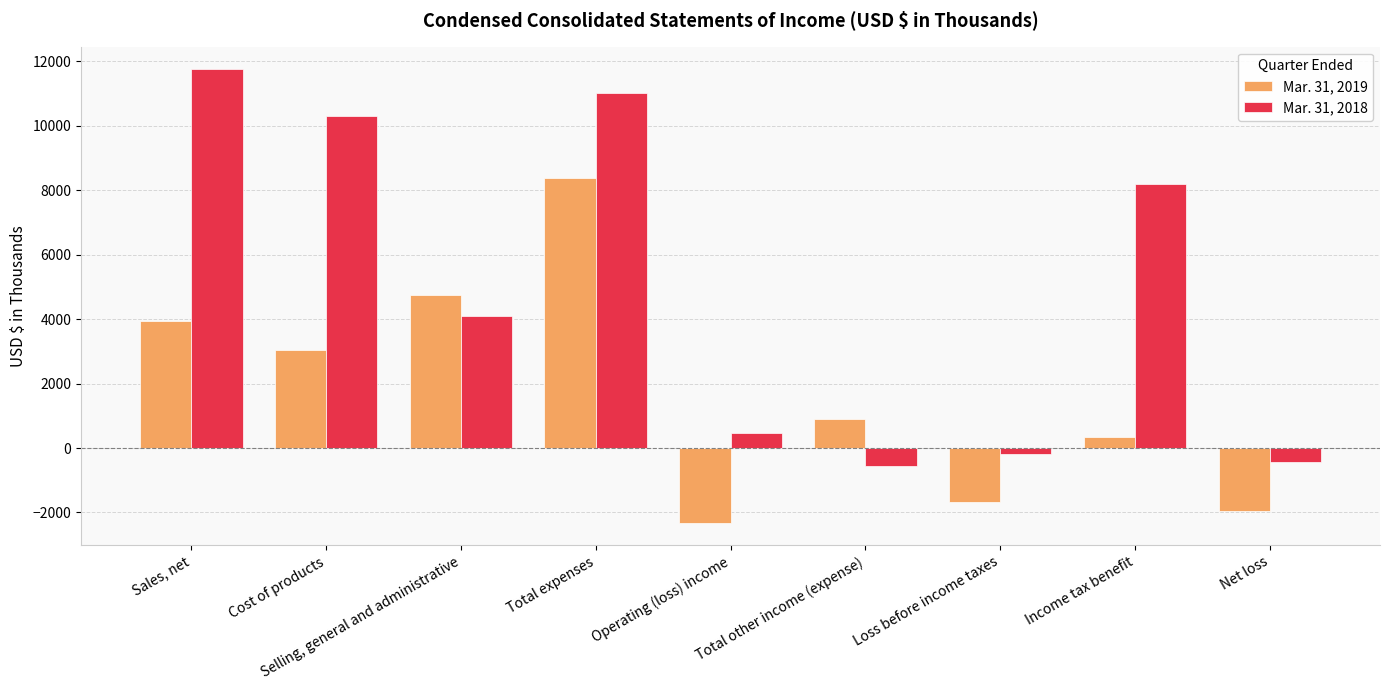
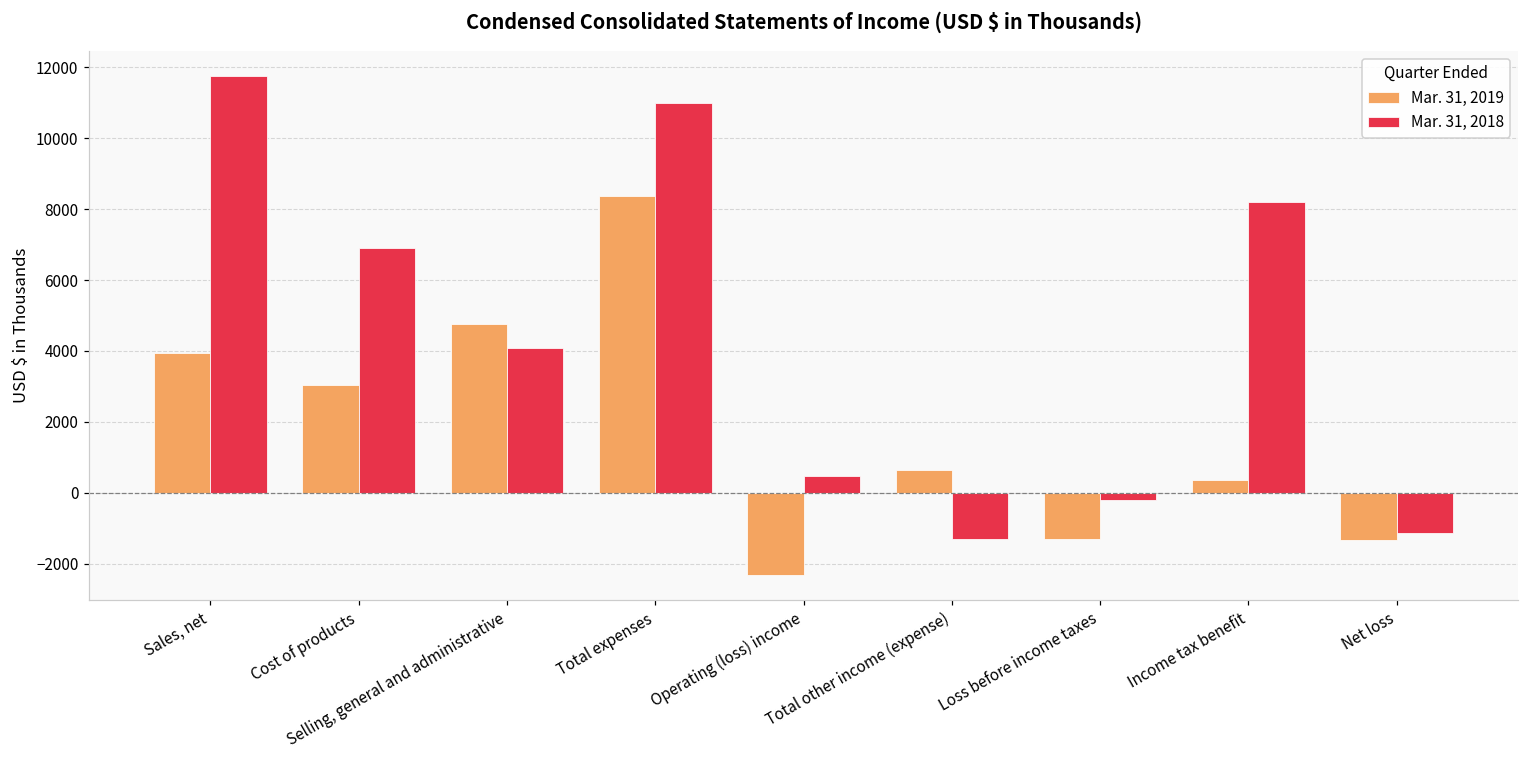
  {
    "Mar. 31, 2019": {
      "Sales, net": 3900,
      "Cost of products": 3000,
      "Selling, general and administrative": 4800,
      "Total expenses": 8400,
      "Operating (loss) income": -2300,
-     "Total other income (expense)": 900,
-     "Loss before income taxes": -1700,
+     "Total other income (expense)": 600,
+     "Loss before income taxes": -1300,
      "Income tax benefit": 400,
-     "Net loss": -2000
+     "Net loss": -1300
    },
    "Mar. 31, 2018": {
      "Sales, net": 11700,
-     "Cost of products": 10300,
+     "Cost of products": 6900,
      "Selling, general and administrative": 4100,
      "Total expenses": 11000,
      "Operating (loss) income": 500,
-     "Total other income (expense)": -600,
+     "Total other income (expense)": -1300,
      "Loss before income taxes": -200,
      "Income tax benefit": 8200,
-     "Net loss": -400
+     "Net loss": -1100
    }
  }
